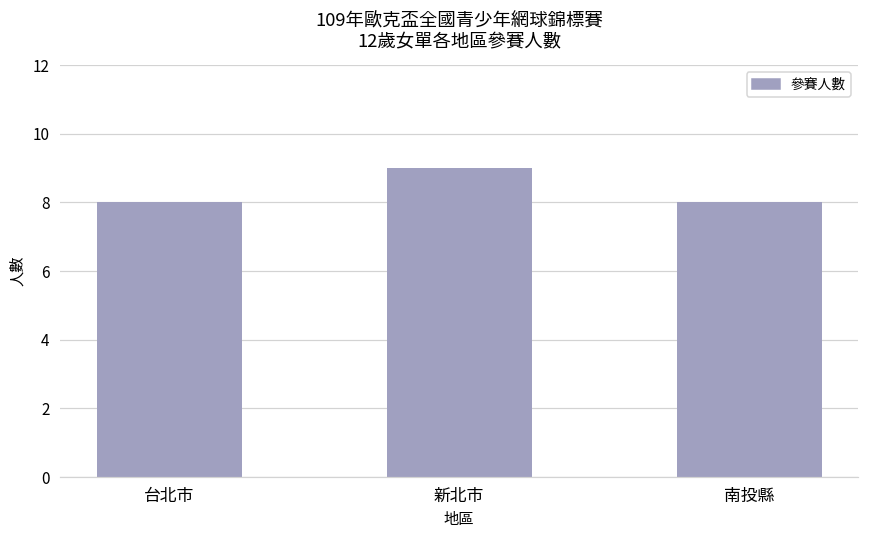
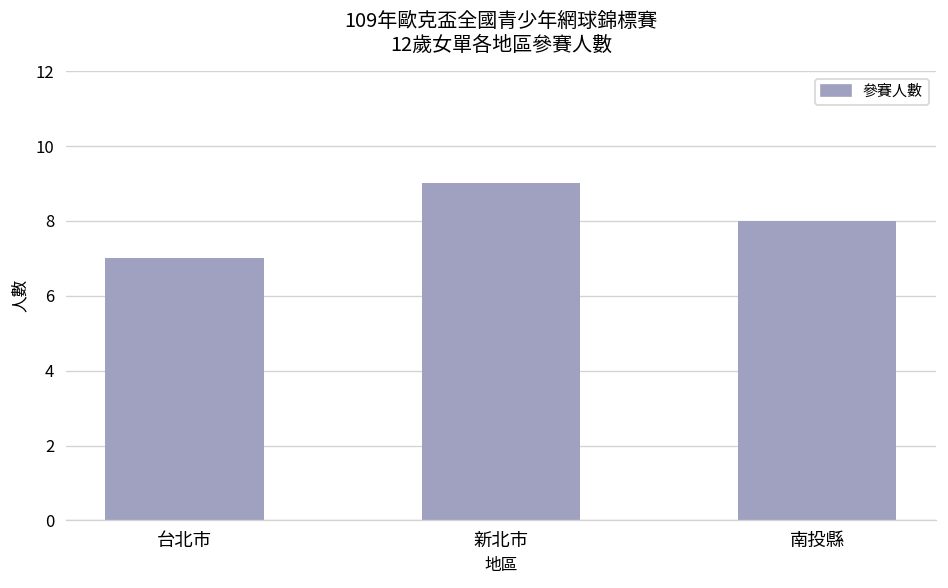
  {
-   "台北市": 8,
+   "台北市": 7,
    "新北市": 9,
    "南投縣": 8
  }
